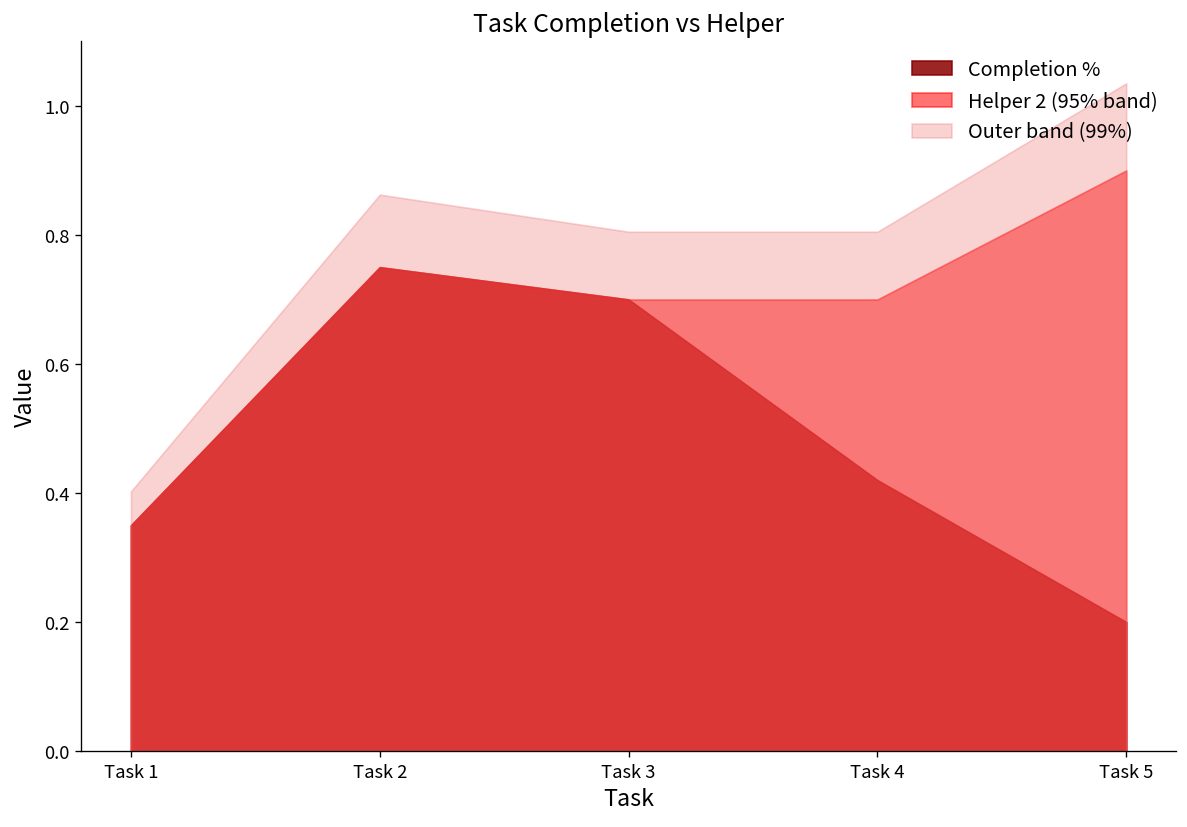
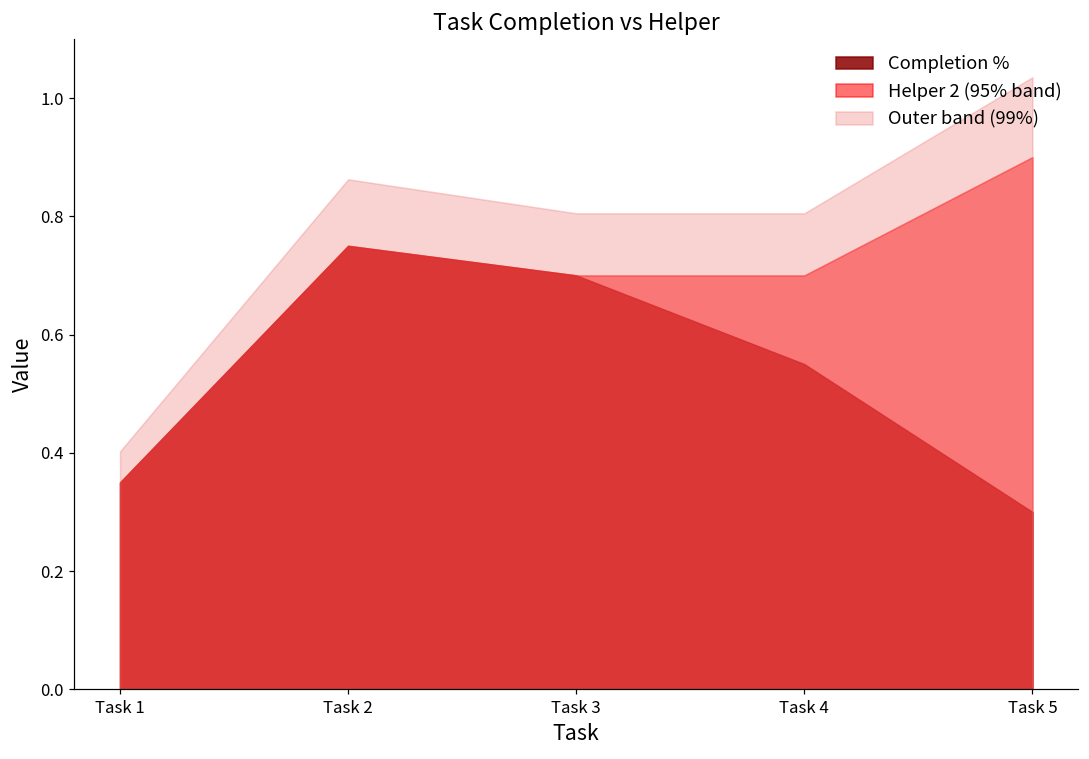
  {
    "Completion %": {
-     "Task 4": 0.42,
-     "Task 5": 0.2
+     "Task 4": 0.55,
+     "Task 5": 0.3
    },
    "Helper 2 (95% band)": {
      "Task 4": 0.70,
      "Task 5": 0.90
    },
    "Outer band (99%)": {
      "Task 1": 0.40,
      "Task 2": 0.86,
      "Task 3": 0.80,
      "Task 4": 0.80,
      "Task 5": 1.04
    }
  }
